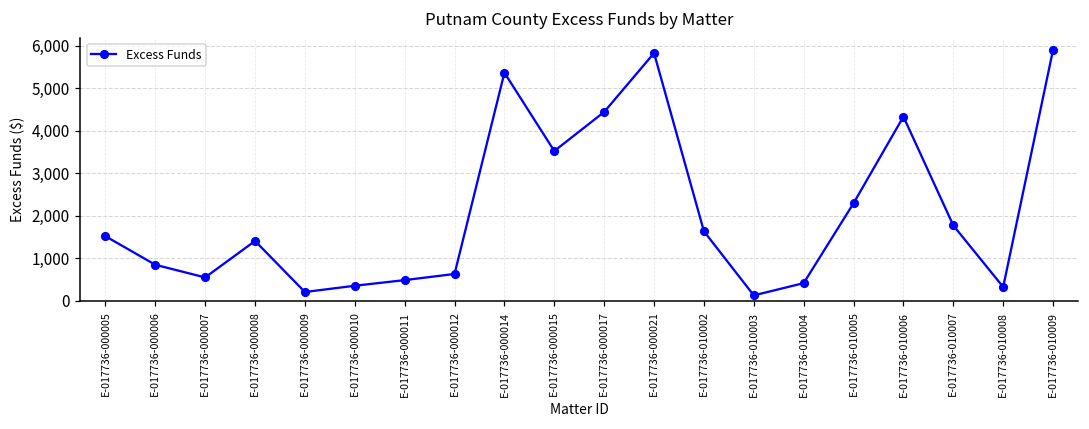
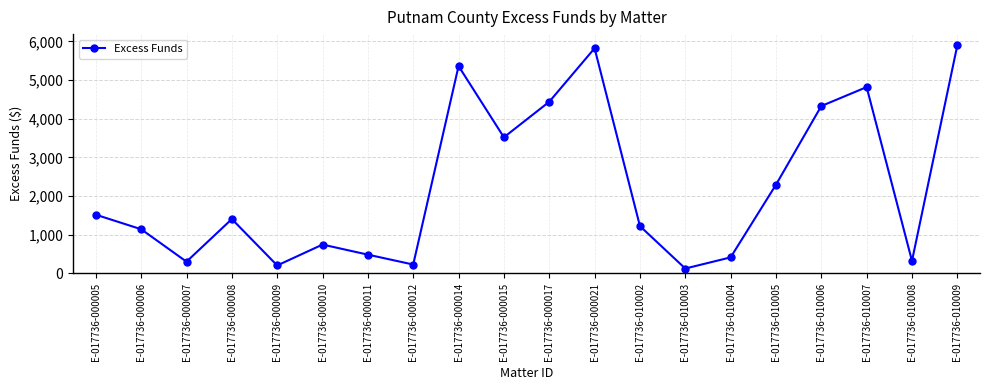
  {
    "E-017736-000005": "1,500",
-   "E-017736-000006": "800",
-   "E-017736-000007": "500",
+   "E-017736-000006": "1,100",
+   "E-017736-000007": "300",
    "E-017736-000008": "1,400",
    "E-017736-000009": "200",
-   "E-017736-000010": "400",
+   "E-017736-000010": "700",
    "E-017736-000011": "500",
-   "E-017736-000012": "600",
+   "E-017736-000012": "200",
    "E-017736-000014": "5,400",
    "E-017736-000015": "3,500",
    "E-017736-000017": "4,400",
    "E-017736-000021": "5,800",
-   "E-017736-010002": "1,600",
+   "E-017736-010002": "1,200",
    "E-017736-010003": "100",
    "E-017736-010004": "400",
    "E-017736-010005": "2,300",
    "E-017736-010006": "4,300",
-   "E-017736-010007": "1,800",
+   "E-017736-010007": "4,800",
    "E-017736-010008": "300",
    "E-017736-010009": "5,900"
  }
